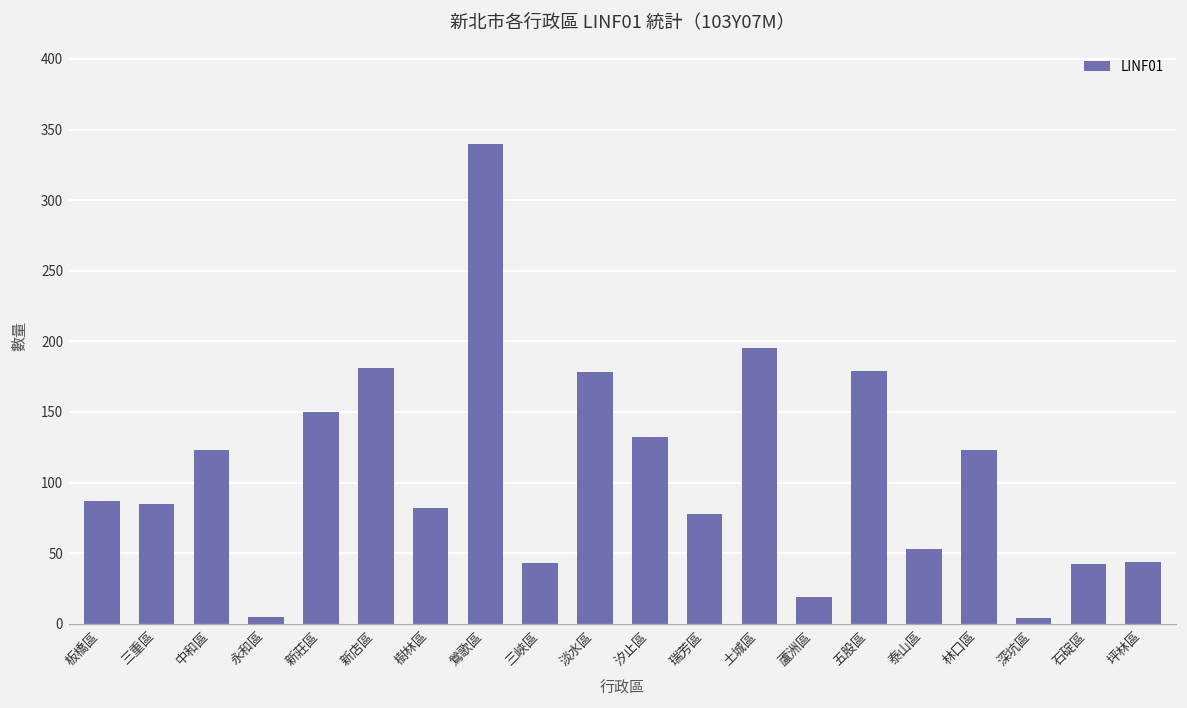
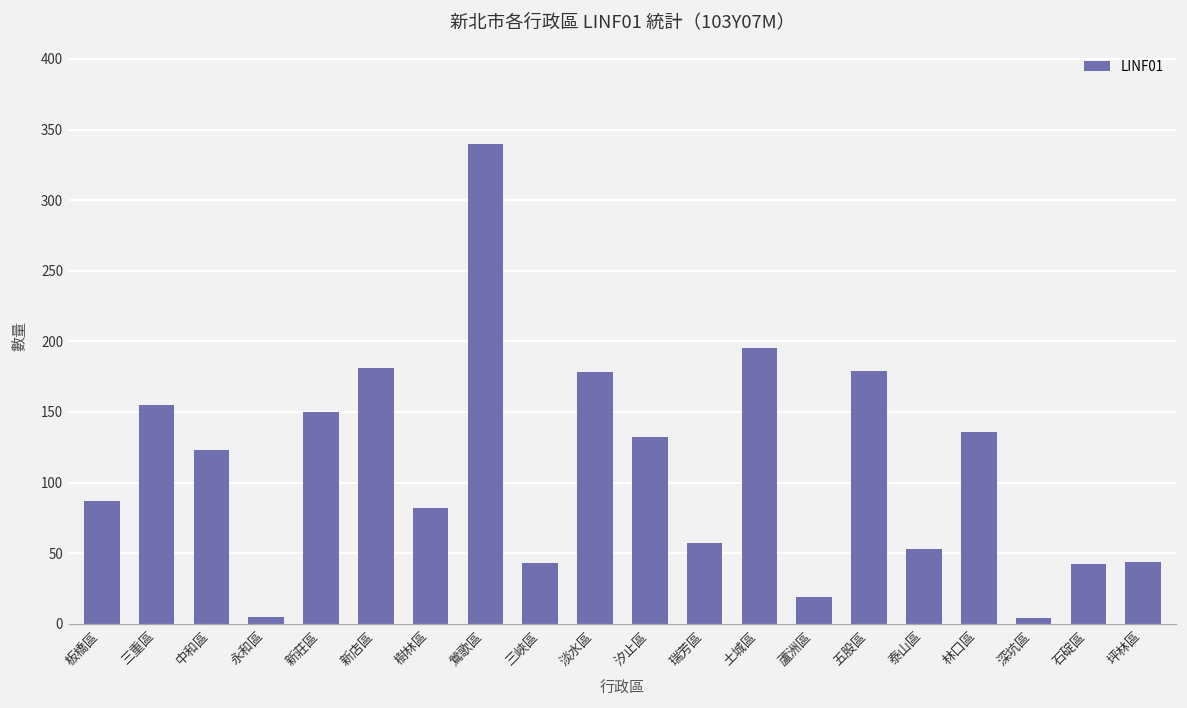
  {
    "板橋區": 87,
-   "三重區": 85,
+   "三重區": 155,
    "中和區": 123,
    "永和區": 5,
    "新莊區": 150,
    "新店區": 181,
    "樹林區": 82,
    "鶯歌區": 340,
    "三峽區": 43,
    "淡水區": 178,
    "汐止區": 132,
-   "瑞芳區": 78,
+   "瑞芳區": 57,
    "土城區": 195,
    "蘆洲區": 19,
    "五股區": 179,
    "泰山區": 53,
-   "林口區": 123,
+   "林口區": 136,
    "深坑區": 4,
    "石碇區": 42,
    "坪林區": 44
  }
